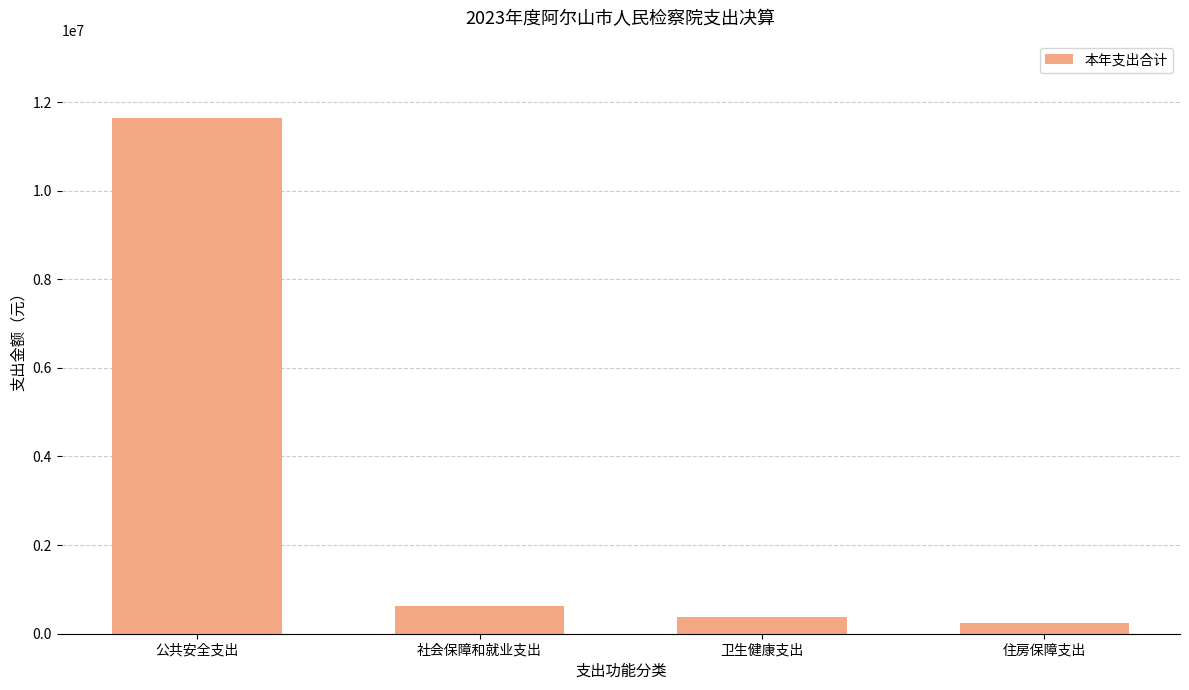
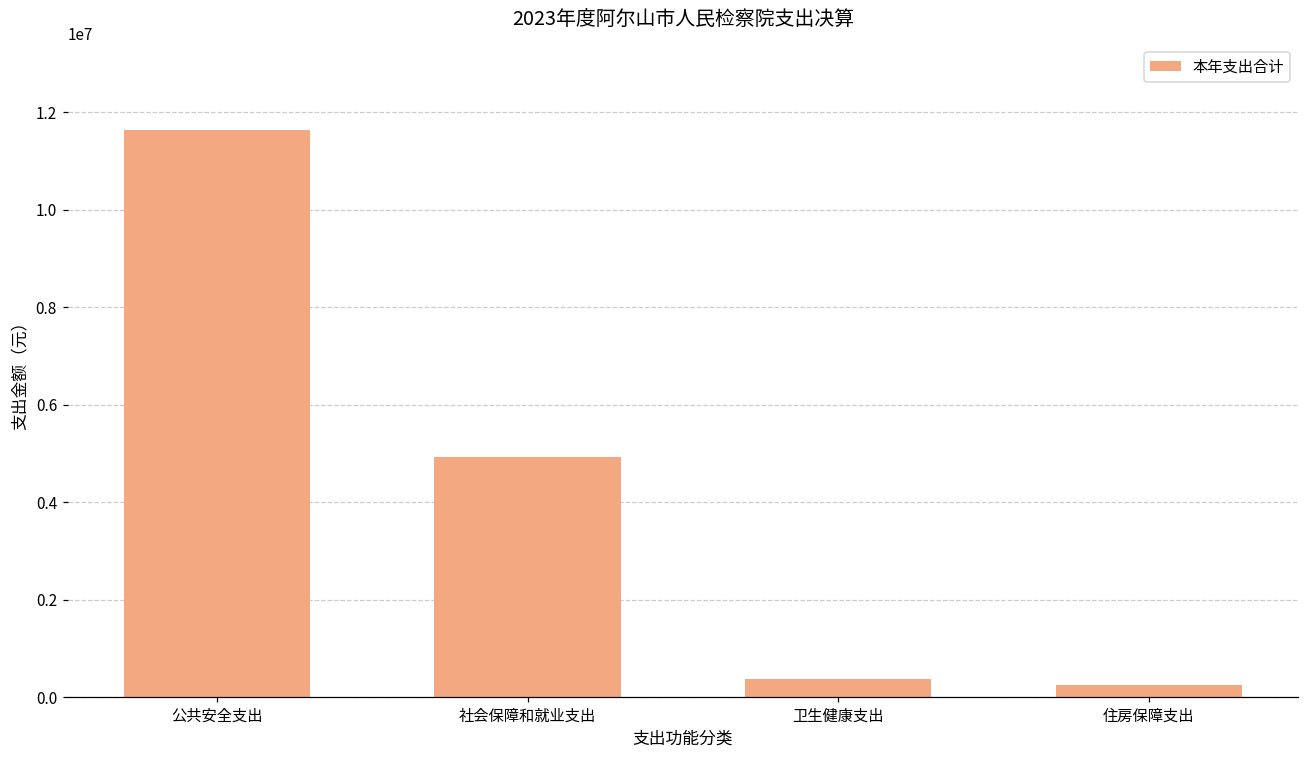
  {
    "公共安全支出": 11600000,
-   "社会保障和就业支出": 600000,
+   "社会保障和就业支出": 4900000,
    "卫生健康支出": 400000,
    "住房保障支出": 300000
  }
